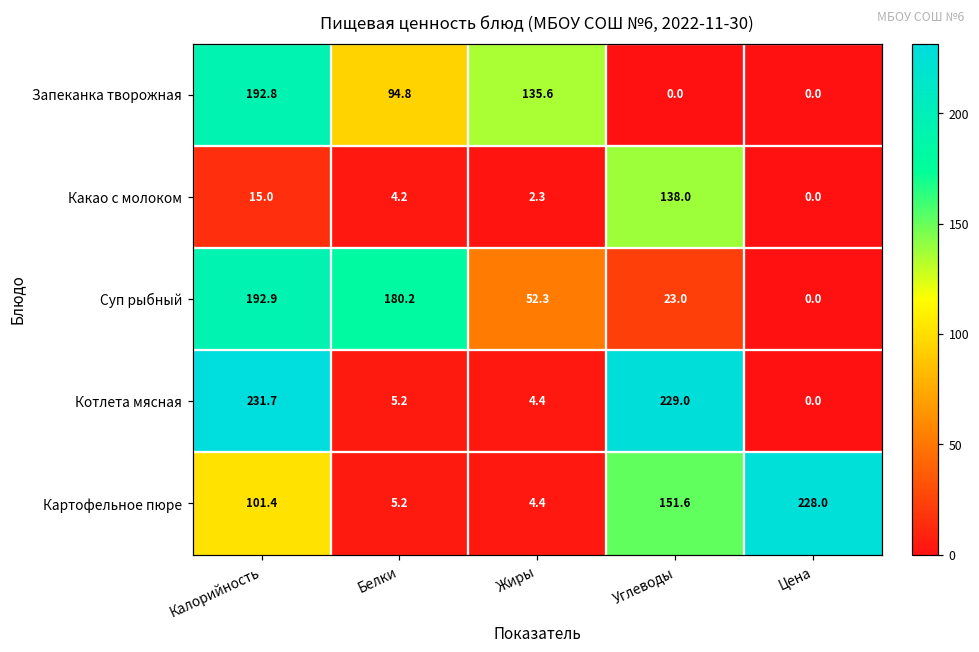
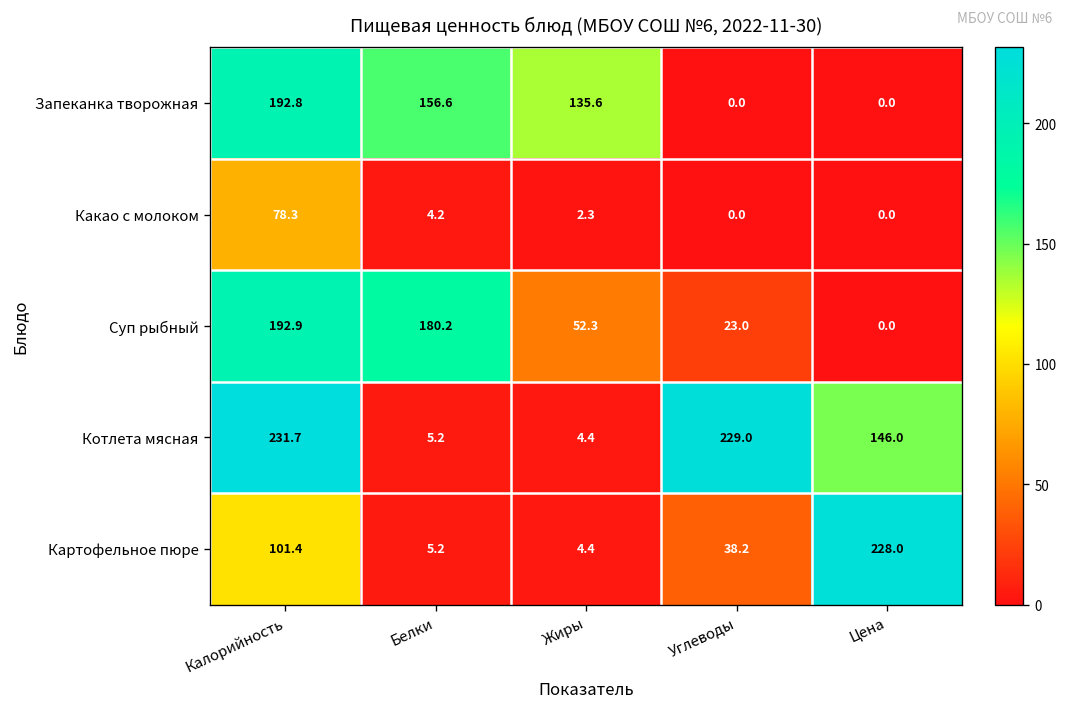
  {
    "Запеканка творожная": {
      "Калорийность": 192.8,
-     "Белки": 94.8,
+     "Белки": 156.6,
      "Жиры": 135.6,
      "Углеводы": 0.0,
      "Цена": 0.0
    },
    "Какао с молоком": {
-     "Калорийность": 15.0,
+     "Калорийность": 78.3,
      "Белки": 4.2,
      "Жиры": 2.3,
-     "Углеводы": 138.0,
+     "Углеводы": 0.0,
      "Цена": 0.0
    },
    "Суп рыбный": {
      "Калорийность": 192.9,
      "Белки": 180.2,
      "Жиры": 52.3,
      "Углеводы": 23.0,
      "Цена": 0.0
    },
    "Котлета мясная": {
      "Калорийность": 231.7,
      "Белки": 5.2,
      "Жиры": 4.4,
      "Углеводы": 229.0,
-     "Цена": 0.0
+     "Цена": 146.0
    },
    "Картофельное пюре": {
      "Калорийность": 101.4,
      "Белки": 5.2,
      "Жиры": 4.4,
-     "Углеводы": 151.6,
+     "Углеводы": 38.2,
      "Цена": 228.0
    }
  }
